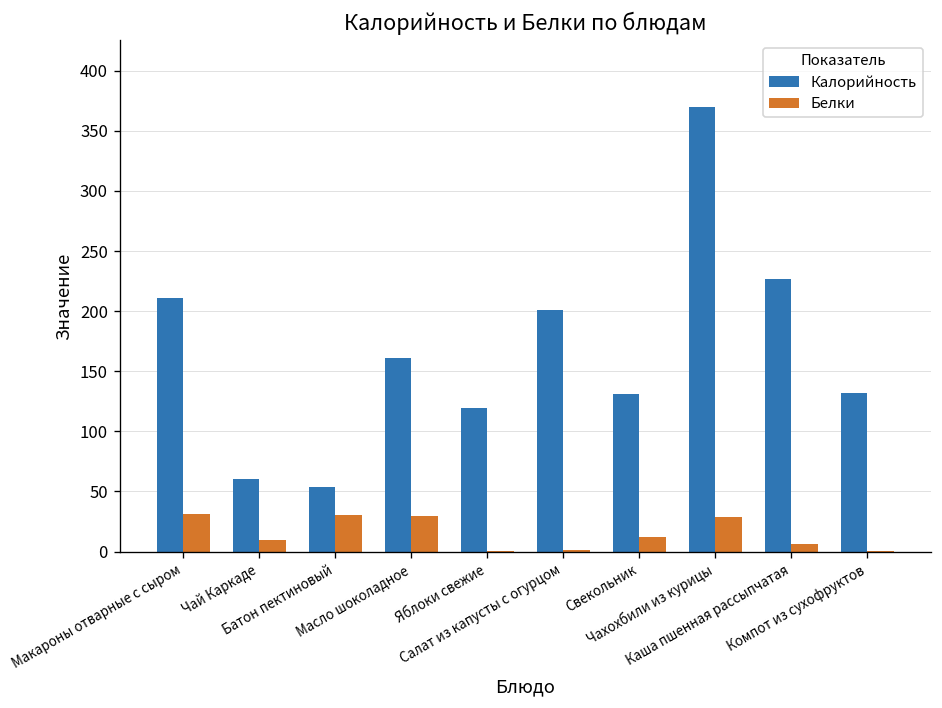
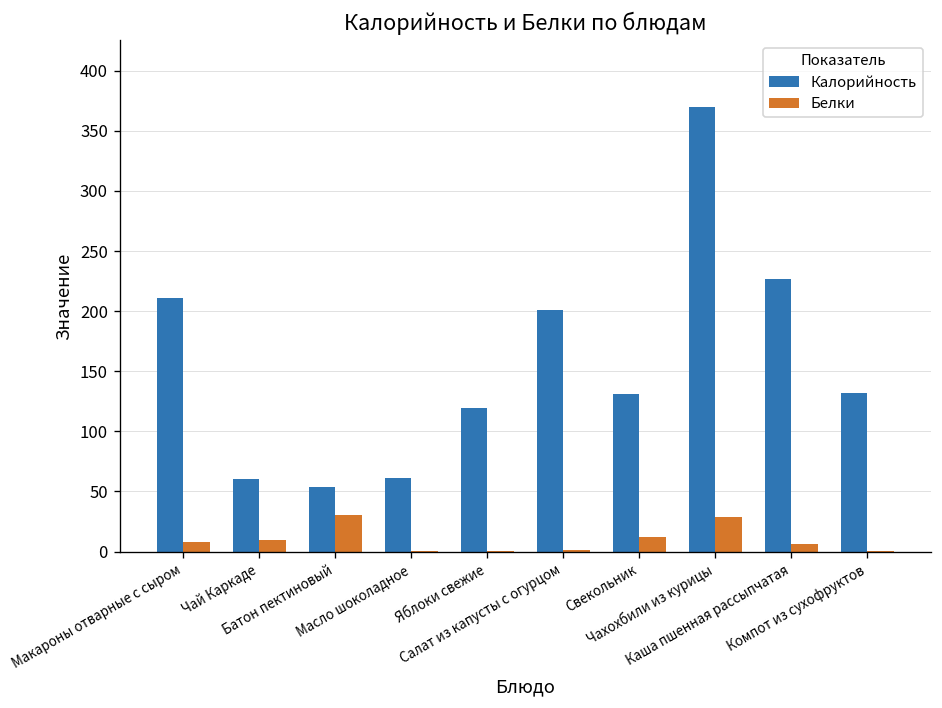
  {
    "Калорийность": {
      "Макароны отварные с сыром": 211,
      "Чай Каркаде": 61,
      "Батон пектиновый": 54,
-     "Масло шоколадное": 161,
+     "Масло шоколадное": 62,
      "Яблоки свежие": 120,
      "Салат из капусты с огурцом": 201,
      "Свекольник": 131,
      "Чахохбили из курицы": 370,
      "Каша пшенная рассыпчатая": 226,
      "Компот из сухофруктов": 132
    },
    "Белки": {
-     "Макароны отварные с сыром": 31,
+     "Макароны отварные с сыром": 8,
      "Чай Каркаде": 9,
      "Батон пектиновый": 31,
-     "Масло шоколадное": 29,
+     "Масло шоколадное": 0,
      "Свекольник": 13,
      "Чахохбили из курицы": 29,
      "Каша пшенная рассыпчатая": 7
    }
  }
